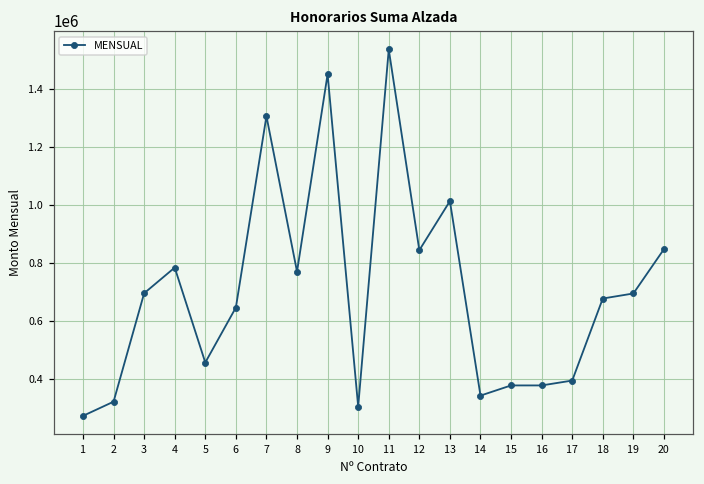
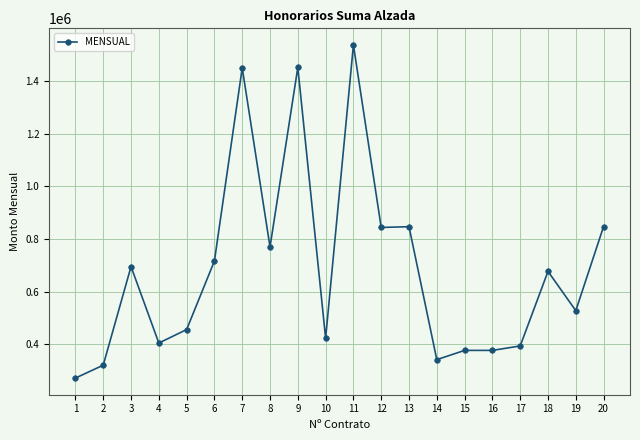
  {
    "1": 270000,
    "2": 320000,
    "3": 700000,
-   "4": 780000,
+   "4": 410000,
    "5": 460000,
-   "6": 650000,
-   "7": 1310000,
+   "6": 720000,
+   "7": 1450000,
    "8": 770000,
    "9": 1450000,
-   "10": 300000,
+   "10": 420000,
    "11": 1540000,
    "12": 840000,
-   "13": 1010000,
+   "13": 850000,
    "14": 340000,
    "15": 380000,
    "16": 380000,
    "17": 390000,
    "18": 680000,
-   "19": 690000,
+   "19": 530000,
    "20": 850000
  }
